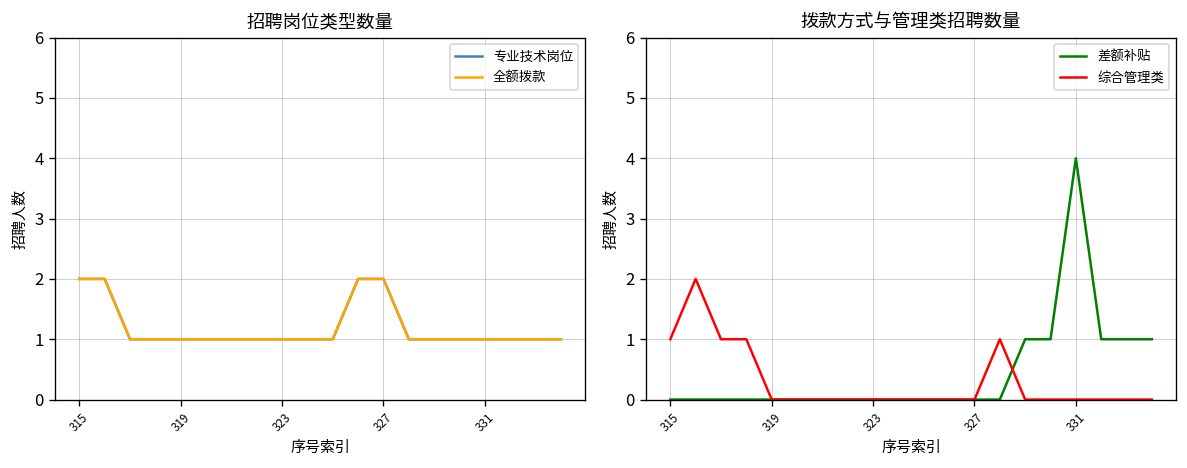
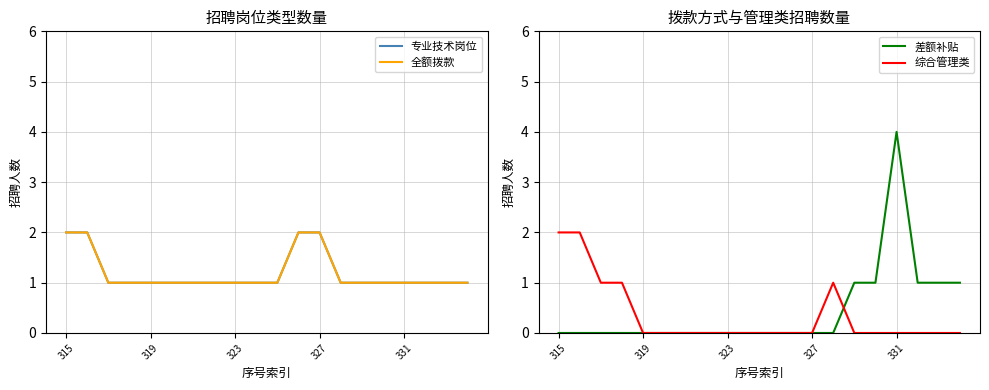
  {
    "招聘岗位类型数量": {
      "315": 2.0,
      "319": 1.0,
      "323": 1.0,
      "327": 2.0,
      "331": 1.0
    },
    "拨款方式与管理类招聘数量": {
      "差额补贴": {
        "315": 0,
        "331": 4
      },
      "综合管理类": {
-       "315": 1,
+       "315": 2,
        "331": 0
      }
    }
  }
